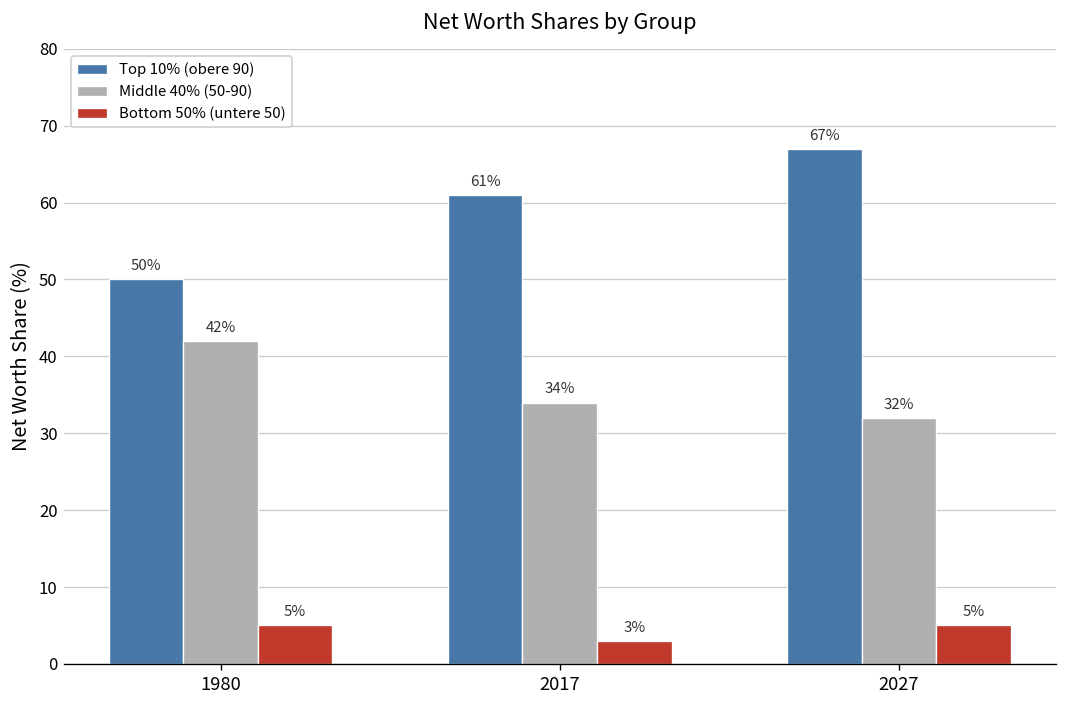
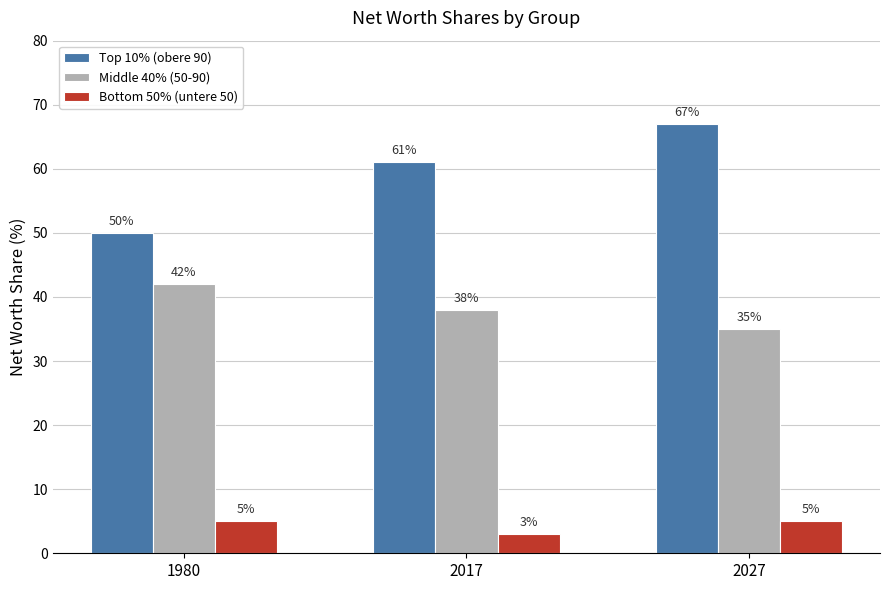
  {
    "Top 10% (obere 90)": {
      "1980": "50%",
      "2017": "61%",
      "2027": "67%"
    },
    "Middle 40% (50-90)": {
      "1980": "42%",
-     "2017": "34%",
-     "2027": "32%"
+     "2017": "38%",
+     "2027": "35%"
    },
    "Bottom 50% (untere 50)": {
      "1980": "5%",
      "2017": "3%",
      "2027": "5%"
    }
  }
